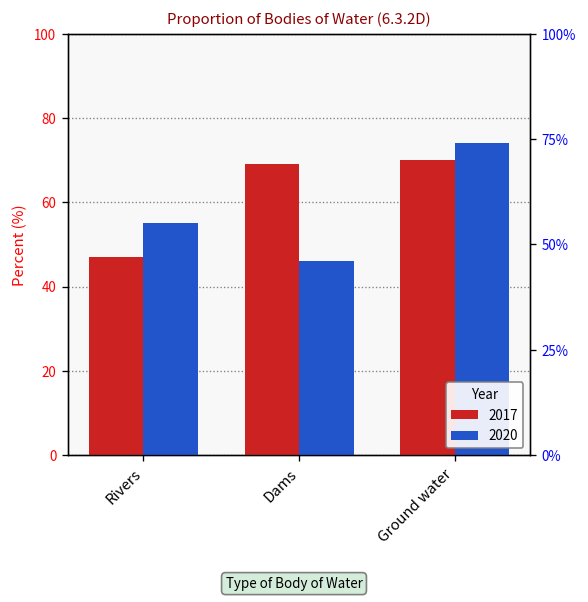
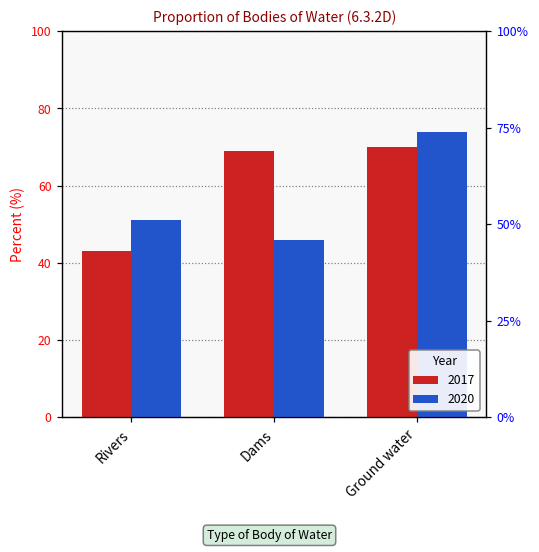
  {
    "2017": {
-     "Rivers": 47,
+     "Rivers": 43,
      "Dams": 69,
      "Ground water": 70
    },
    "2020": {
-     "Rivers": 55,
+     "Rivers": 51,
      "Dams": 46,
      "Ground water": 74
    }
  }
